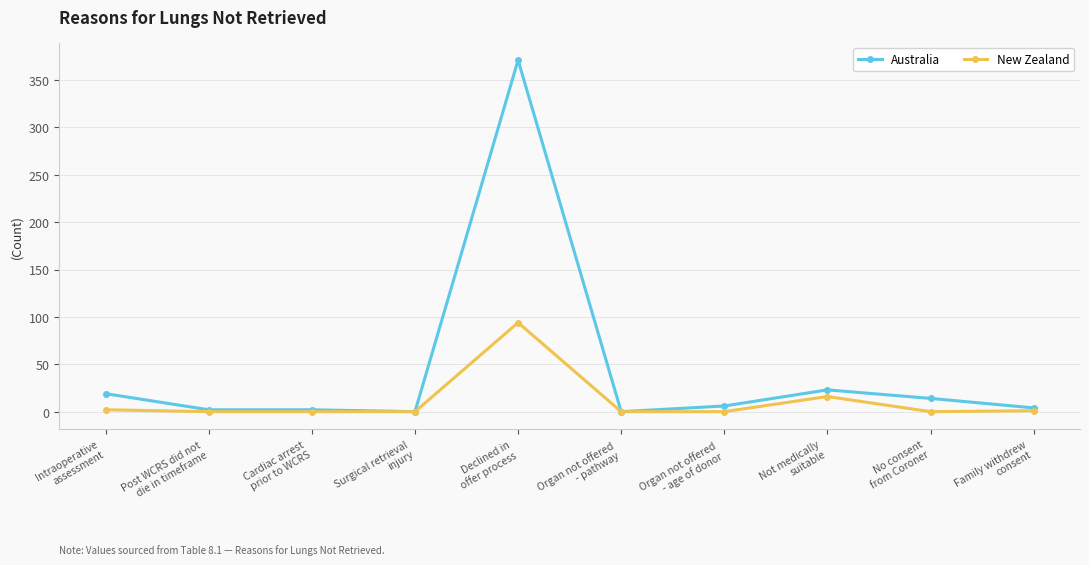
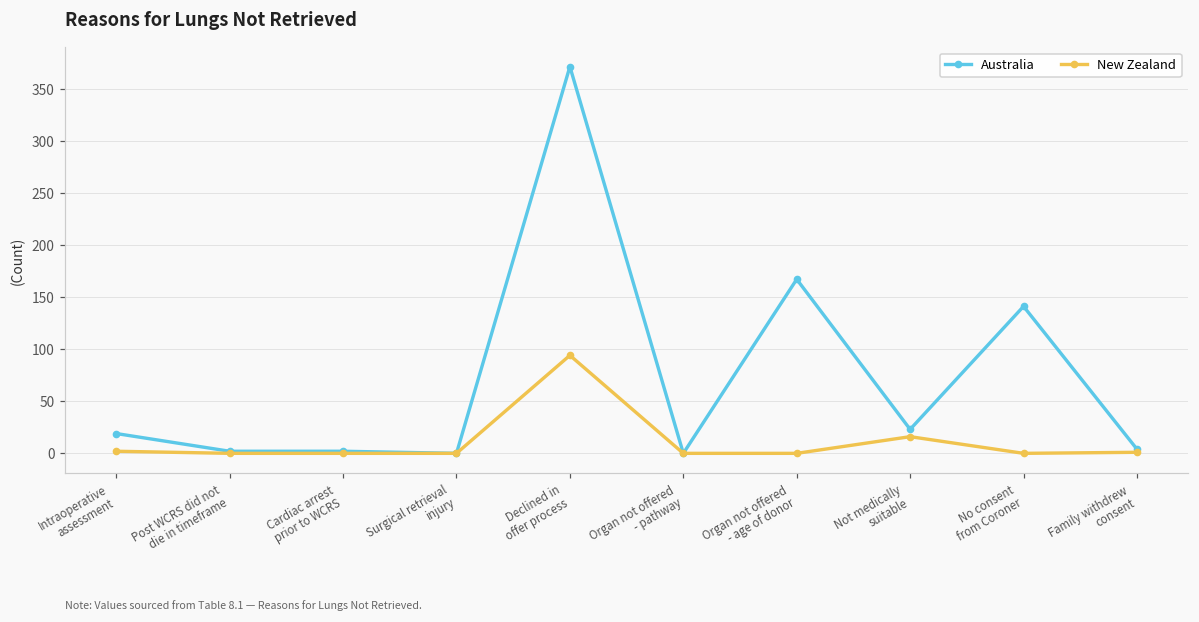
  {
    "Australia": {
      "Intraoperative assessment": 20,
      "Declined in offer process": 370,
-     "Organ not offered - age of donor": 10,
+     "Organ not offered - age of donor": 170,
      "Not medically suitable": 20,
-     "No consent from Coroner": 10,
+     "No consent from Coroner": 140,
      "Family withdrew consent": 0
    },
    "New Zealand": {
      "Intraoperative assessment": 0,
      "Declined in offer process": 90,
      "Organ not offered - age of donor": 0,
      "Not medically suitable": 20,
      "No consent from Coroner": 0,
      "Family withdrew consent": 0
    }
  }
